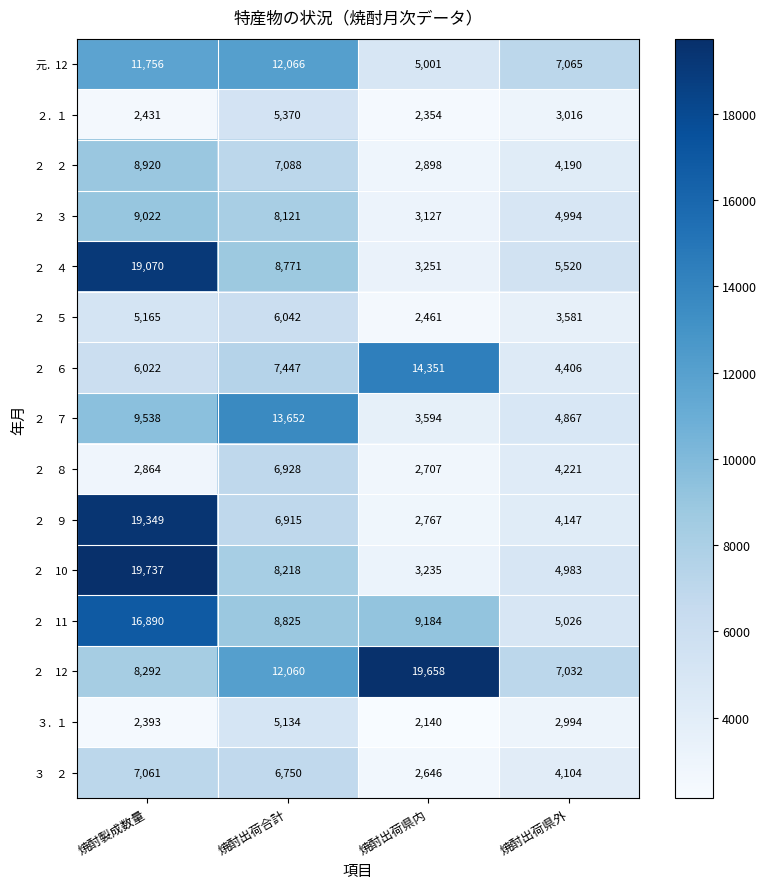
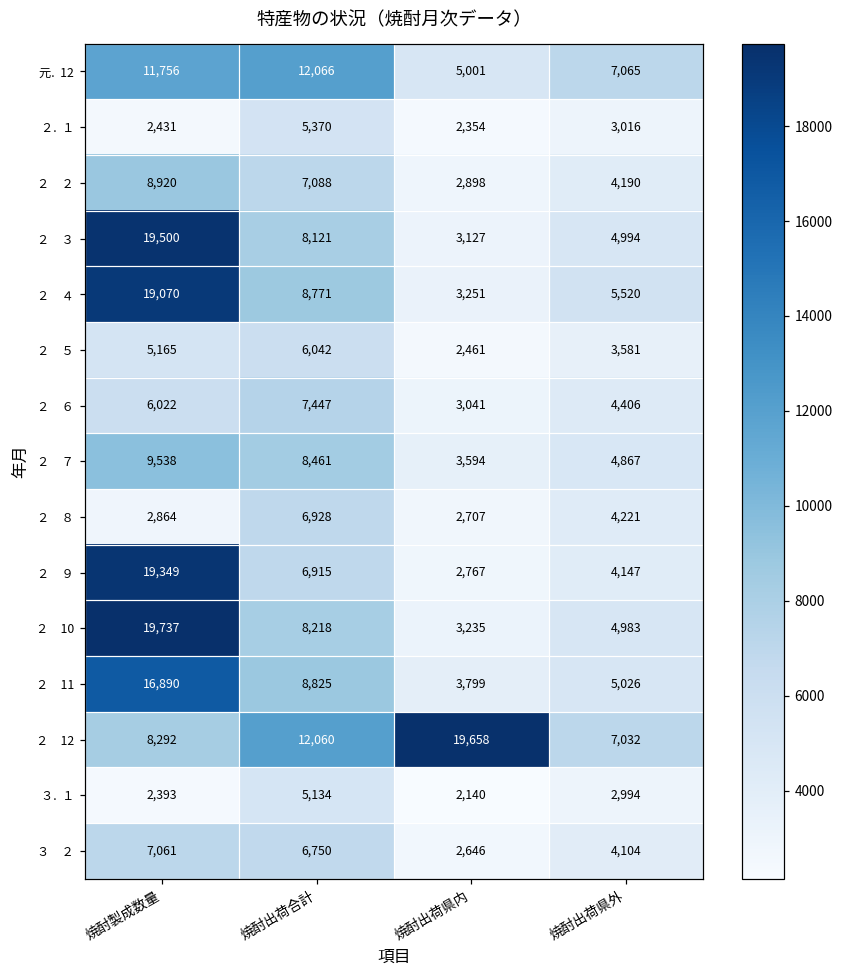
  {
    "元. 12": {
      "焼酎製成数量": "11,756",
      "焼酎出荷合計": "12,066",
      "焼酎出荷県内": "5,001",
      "焼酎出荷県外": "7,065"
    },
    "２. １": {
      "焼酎製成数量": "2,431",
      "焼酎出荷合計": "5,370",
      "焼酎出荷県内": "2,354",
      "焼酎出荷県外": "3,016"
    },
    "２ ２": {
      "焼酎製成数量": "8,920",
      "焼酎出荷合計": "7,088",
      "焼酎出荷県内": "2,898",
      "焼酎出荷県外": "4,190"
    },
    "２ ３": {
-     "焼酎製成数量": "9,022",
+     "焼酎製成数量": "19,500",
      "焼酎出荷合計": "8,121",
      "焼酎出荷県内": "3,127",
      "焼酎出荷県外": "4,994"
    },
    "２ ４": {
      "焼酎製成数量": "19,070",
      "焼酎出荷合計": "8,771",
      "焼酎出荷県内": "3,251",
      "焼酎出荷県外": "5,520"
    },
    "２ ５": {
      "焼酎製成数量": "5,165",
      "焼酎出荷合計": "6,042",
      "焼酎出荷県内": "2,461",
      "焼酎出荷県外": "3,581"
    },
    "２ ６": {
      "焼酎製成数量": "6,022",
      "焼酎出荷合計": "7,447",
-     "焼酎出荷県内": "14,351",
+     "焼酎出荷県内": "3,041",
      "焼酎出荷県外": "4,406"
    },
    "２ ７": {
      "焼酎製成数量": "9,538",
-     "焼酎出荷合計": "13,652",
+     "焼酎出荷合計": "8,461",
      "焼酎出荷県内": "3,594",
      "焼酎出荷県外": "4,867"
    },
    "２ ８": {
      "焼酎製成数量": "2,864",
      "焼酎出荷合計": "6,928",
      "焼酎出荷県内": "2,707",
      "焼酎出荷県外": "4,221"
    },
    "２ ９": {
      "焼酎製成数量": "19,349",
      "焼酎出荷合計": "6,915",
      "焼酎出荷県内": "2,767",
      "焼酎出荷県外": "4,147"
    },
    "２ 10": {
      "焼酎製成数量": "19,737",
      "焼酎出荷合計": "8,218",
      "焼酎出荷県内": "3,235",
      "焼酎出荷県外": "4,983"
    },
    "２ 11": {
      "焼酎製成数量": "16,890",
      "焼酎出荷合計": "8,825",
-     "焼酎出荷県内": "9,184",
+     "焼酎出荷県内": "3,799",
      "焼酎出荷県外": "5,026"
    },
    "２ 12": {
      "焼酎製成数量": "8,292",
      "焼酎出荷合計": "12,060",
      "焼酎出荷県内": "19,658",
      "焼酎出荷県外": "7,032"
    },
    "３. １": {
      "焼酎製成数量": "2,393",
      "焼酎出荷合計": "5,134",
      "焼酎出荷県内": "2,140",
      "焼酎出荷県外": "2,994"
    },
    "３ ２": {
      "焼酎製成数量": "7,061",
      "焼酎出荷合計": "6,750",
      "焼酎出荷県内": "2,646",
      "焼酎出荷県外": "4,104"
    }
  }
